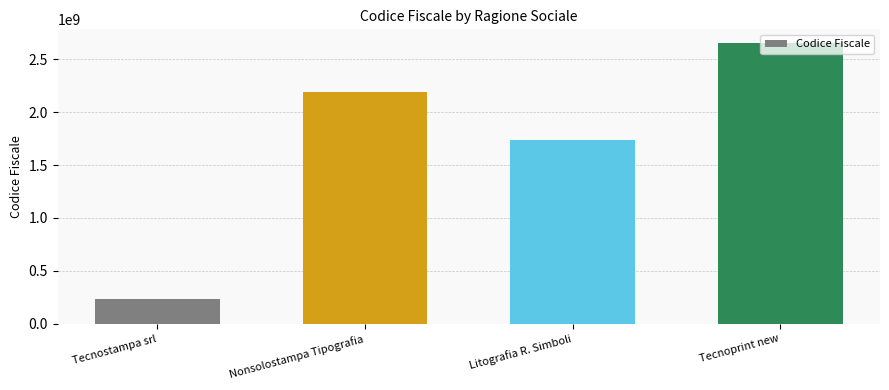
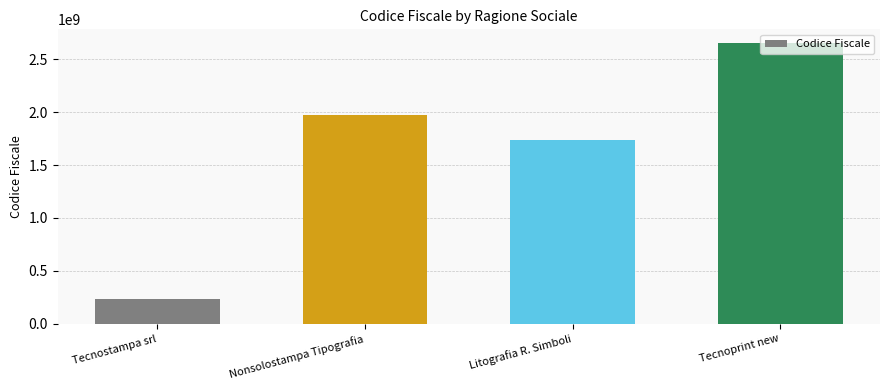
  {
    "Tecnostampa srl": 230000000,
-   "Nonsolostampa Tipografia": 2190000000,
+   "Nonsolostampa Tipografia": 1980000000,
    "Litografia R. Simboli": 1740000000
  }
